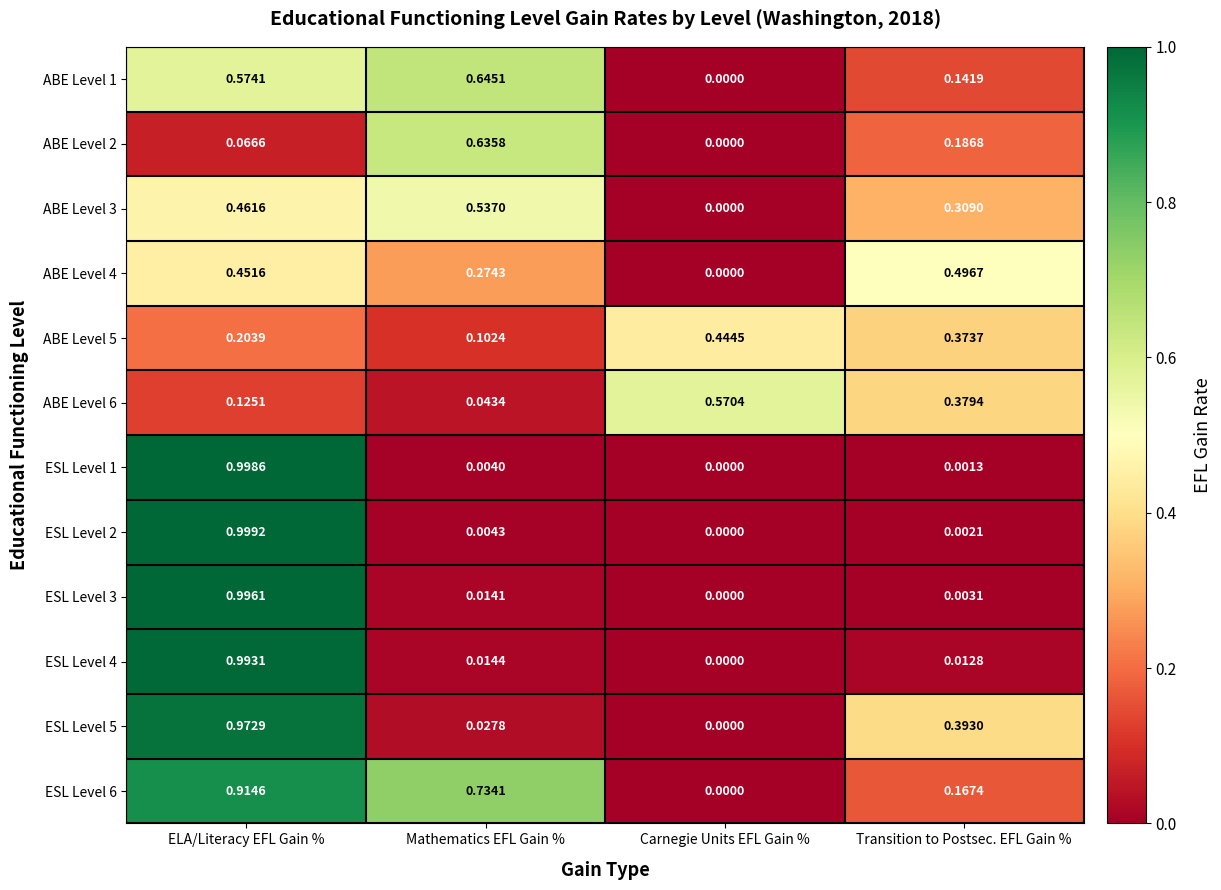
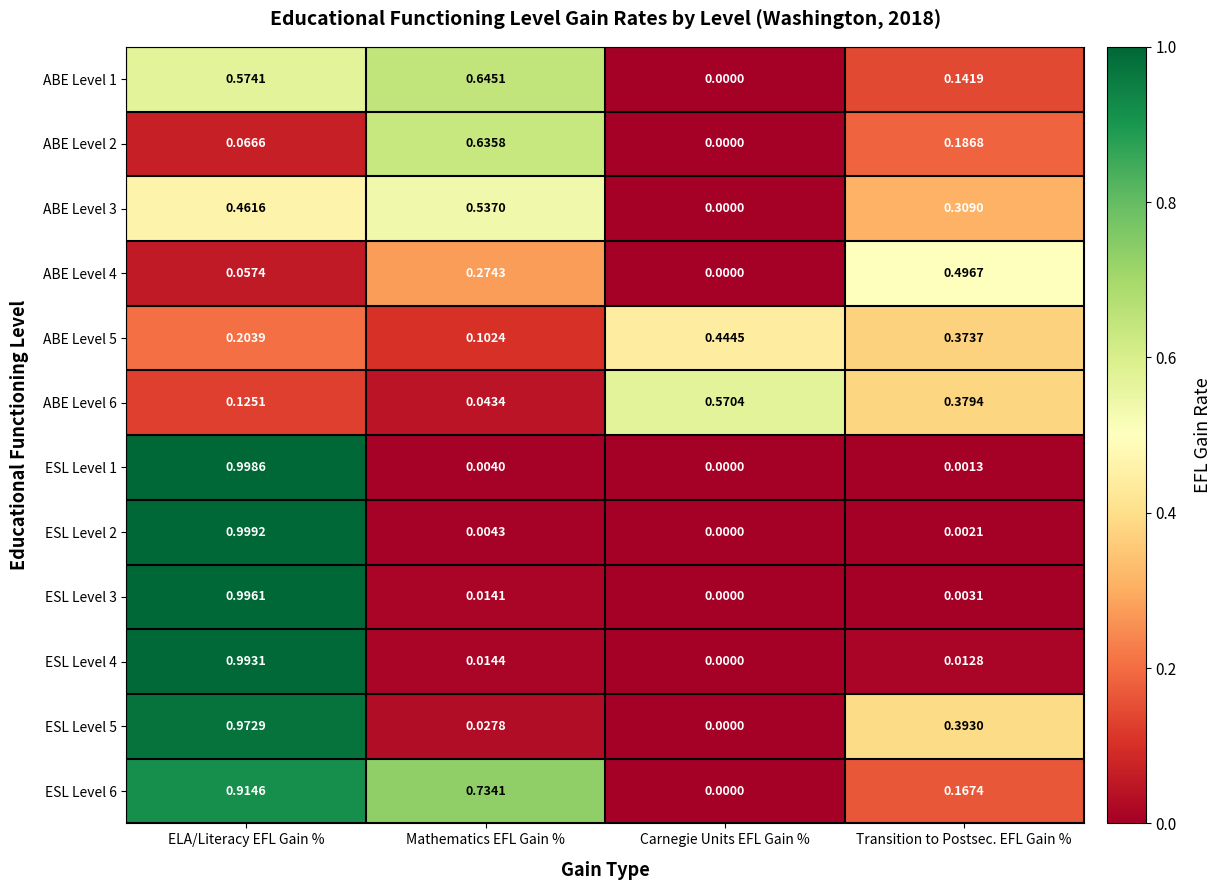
  {
    "ABE Level 1": {
      "ELA/Literacy EFL Gain %": 0.5741,
      "Mathematics EFL Gain %": 0.6451,
      "Carnegie Units EFL Gain %": 0.0000,
      "Transition to Postsec. EFL Gain %": 0.1419
    },
    "ABE Level 2": {
      "ELA/Literacy EFL Gain %": 0.0666,
      "Mathematics EFL Gain %": 0.6358,
      "Carnegie Units EFL Gain %": 0.0000,
      "Transition to Postsec. EFL Gain %": 0.1868
    },
    "ABE Level 3": {
      "ELA/Literacy EFL Gain %": 0.4616,
      "Mathematics EFL Gain %": 0.5370,
      "Carnegie Units EFL Gain %": 0.0000,
      "Transition to Postsec. EFL Gain %": 0.3090
    },
    "ABE Level 4": {
-     "ELA/Literacy EFL Gain %": 0.4516,
+     "ELA/Literacy EFL Gain %": 0.0574,
      "Mathematics EFL Gain %": 0.2743,
      "Carnegie Units EFL Gain %": 0.0000,
      "Transition to Postsec. EFL Gain %": 0.4967
    },
    "ABE Level 5": {
      "ELA/Literacy EFL Gain %": 0.2039,
      "Mathematics EFL Gain %": 0.1024,
      "Carnegie Units EFL Gain %": 0.4445,
      "Transition to Postsec. EFL Gain %": 0.3737
    },
    "ABE Level 6": {
      "ELA/Literacy EFL Gain %": 0.1251,
      "Mathematics EFL Gain %": 0.0434,
      "Carnegie Units EFL Gain %": 0.5704,
      "Transition to Postsec. EFL Gain %": 0.3794
    },
    "ESL Level 1": {
      "ELA/Literacy EFL Gain %": 0.9986,
      "Mathematics EFL Gain %": 0.0040,
      "Carnegie Units EFL Gain %": 0.0000,
      "Transition to Postsec. EFL Gain %": 0.0013
    },
    "ESL Level 2": {
      "ELA/Literacy EFL Gain %": 0.9992,
      "Mathematics EFL Gain %": 0.0043,
      "Carnegie Units EFL Gain %": 0.0000,
      "Transition to Postsec. EFL Gain %": 0.0021
    },
    "ESL Level 3": {
      "ELA/Literacy EFL Gain %": 0.9961,
      "Mathematics EFL Gain %": 0.0141,
      "Carnegie Units EFL Gain %": 0.0000,
      "Transition to Postsec. EFL Gain %": 0.0031
    },
    "ESL Level 4": {
      "ELA/Literacy EFL Gain %": 0.9931,
      "Mathematics EFL Gain %": 0.0144,
      "Carnegie Units EFL Gain %": 0.0000,
      "Transition to Postsec. EFL Gain %": 0.0128
    },
    "ESL Level 5": {
      "ELA/Literacy EFL Gain %": 0.9729,
      "Mathematics EFL Gain %": 0.0278,
      "Carnegie Units EFL Gain %": 0.0000,
      "Transition to Postsec. EFL Gain %": 0.3930
    },
    "ESL Level 6": {
      "ELA/Literacy EFL Gain %": 0.9146,
      "Mathematics EFL Gain %": 0.7341,
      "Carnegie Units EFL Gain %": 0.0000,
      "Transition to Postsec. EFL Gain %": 0.1674
    }
  }
